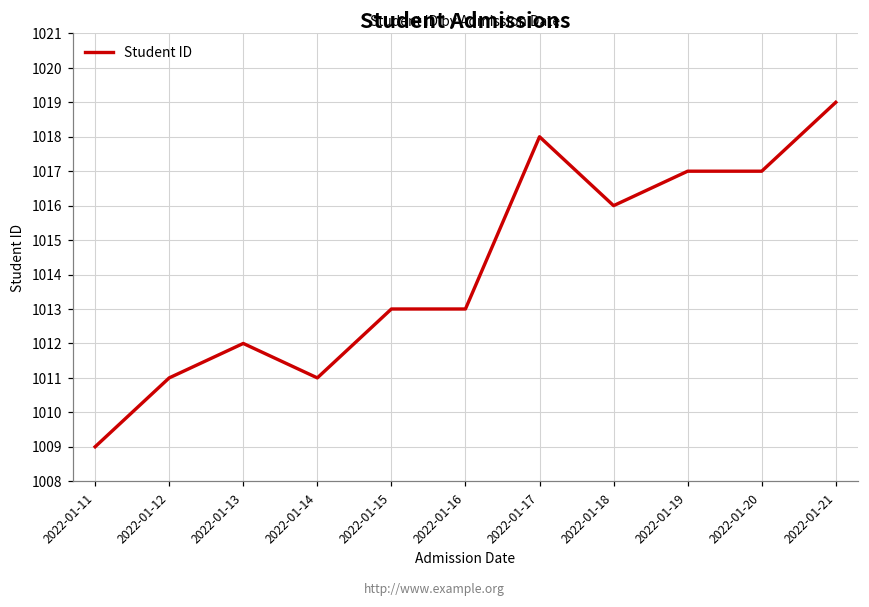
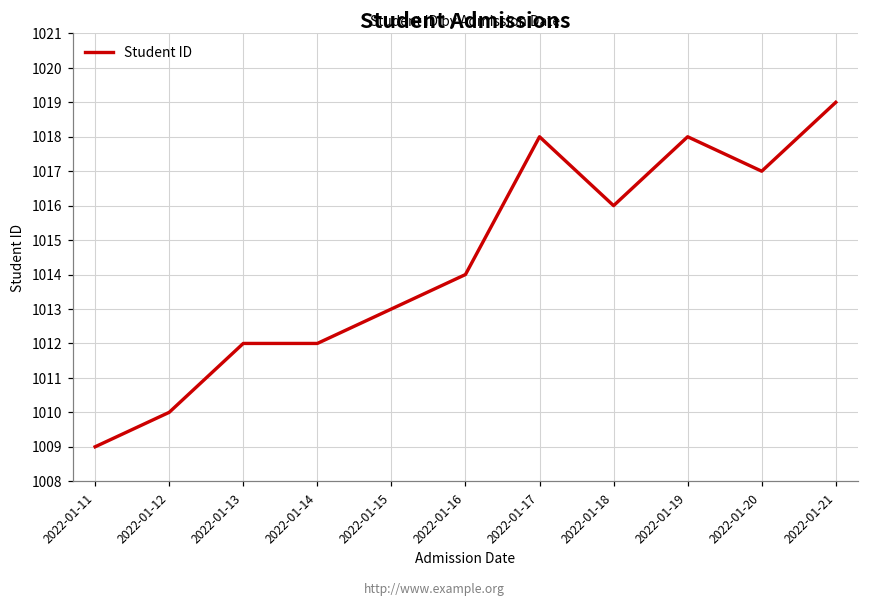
  {
    "2022-01-11": 1009,
-   "2022-01-12": 1011,
+   "2022-01-12": 1010,
    "2022-01-13": 1012,
-   "2022-01-14": 1011,
+   "2022-01-14": 1012,
    "2022-01-15": 1013,
-   "2022-01-16": 1013,
+   "2022-01-16": 1014,
    "2022-01-17": 1018,
    "2022-01-18": 1016,
-   "2022-01-19": 1017,
+   "2022-01-19": 1018,
    "2022-01-20": 1017,
    "2022-01-21": 1019
  }
